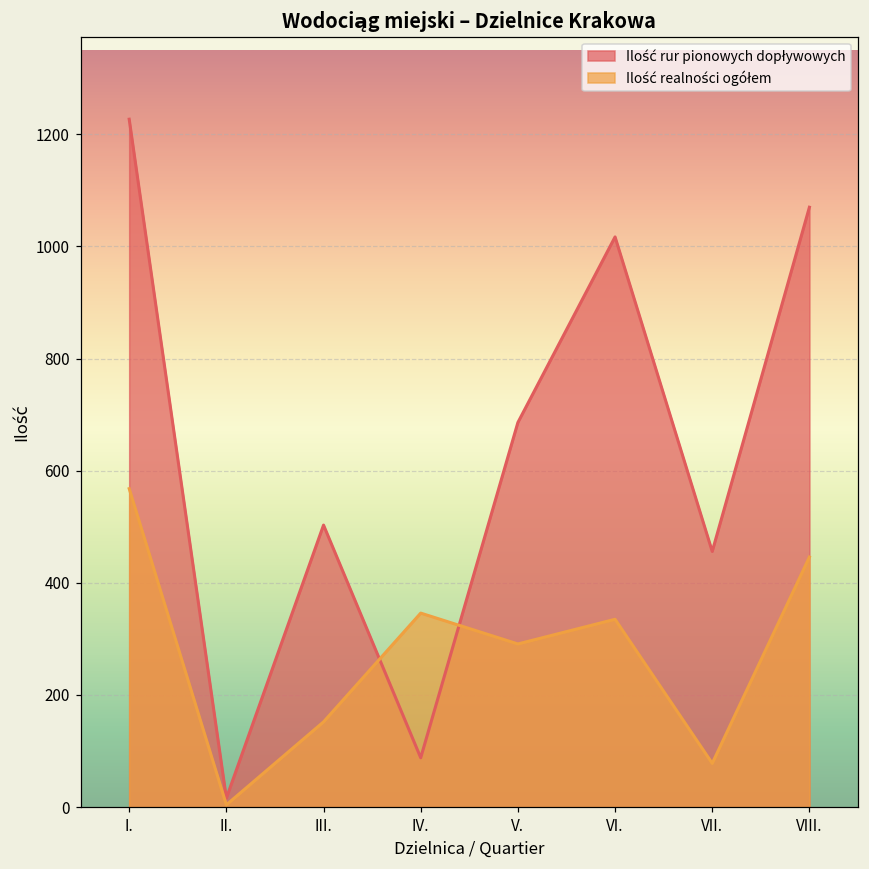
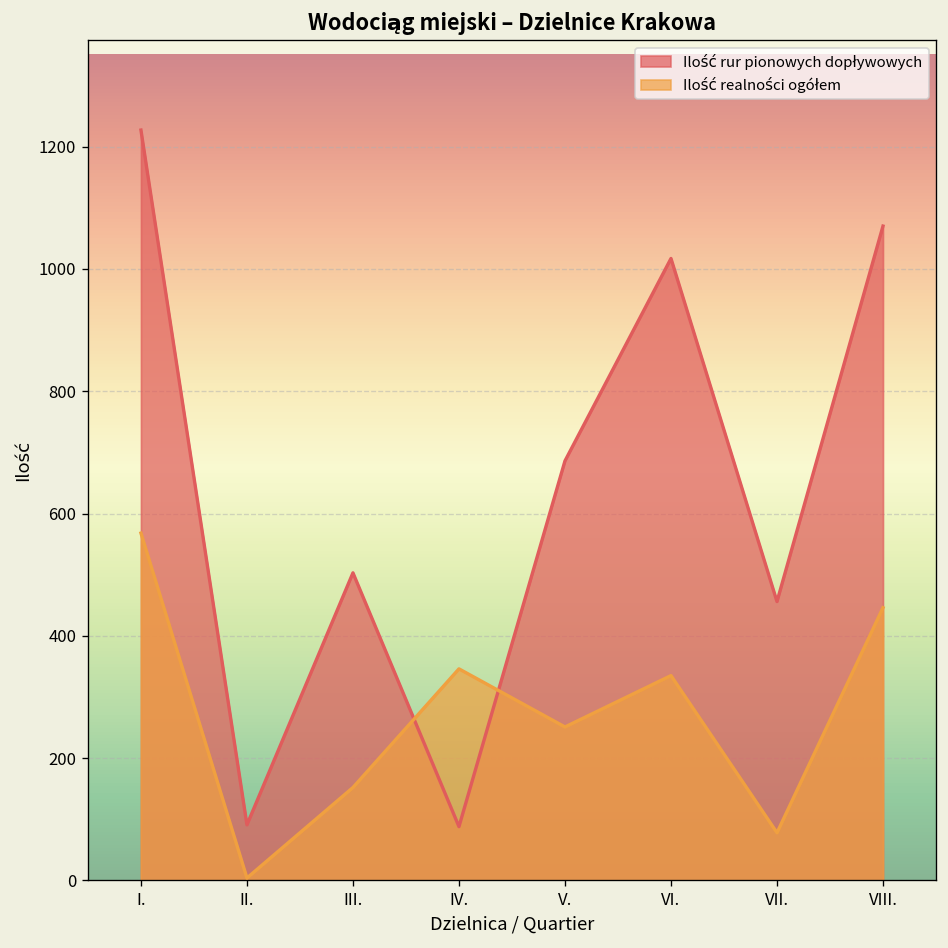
  {
    "Ilość rur pionowych dopływowych": {
      "I.": 1230,
-     "II.": 20,
+     "II.": 90,
      "III.": 500,
      "IV.": 90,
      "V.": 690,
      "VI.": 1020,
      "VII.": 460,
      "VIII.": 1070
    },
    "Ilość realności ogółem": {
      "I.": 570,
      "II.": 0,
      "III.": 150,
      "IV.": 350,
-     "V.": 290,
+     "V.": 250,
      "VI.": 340,
      "VII.": 80,
      "VIII.": 450
    }
  }
